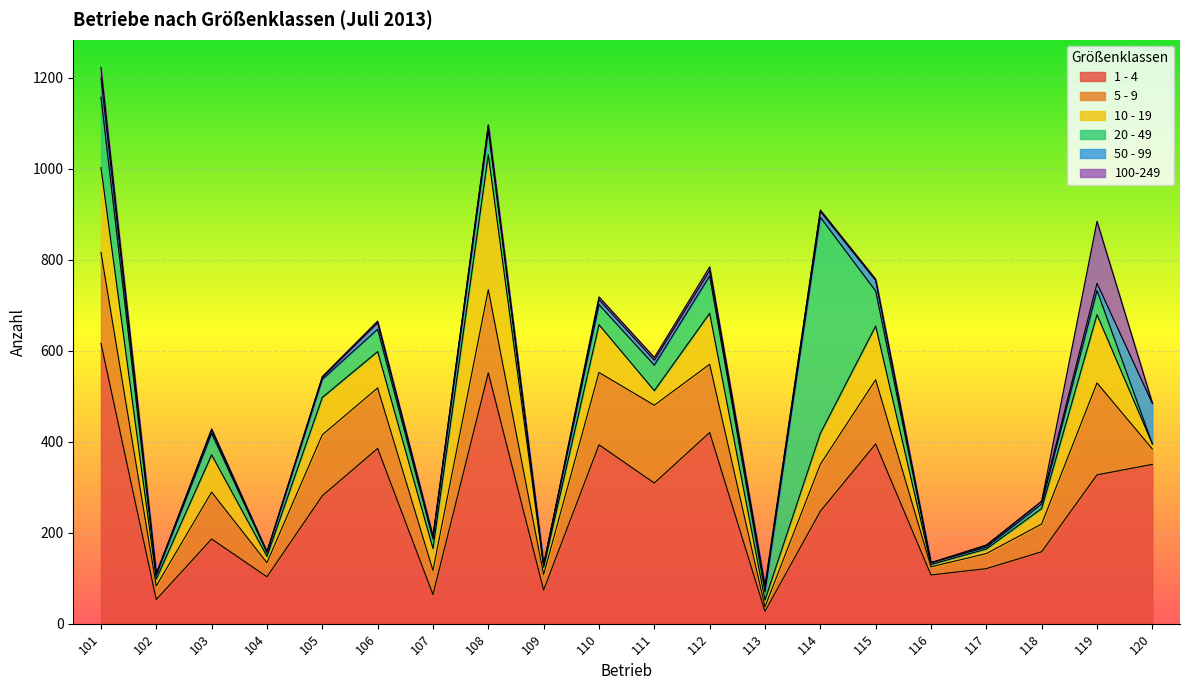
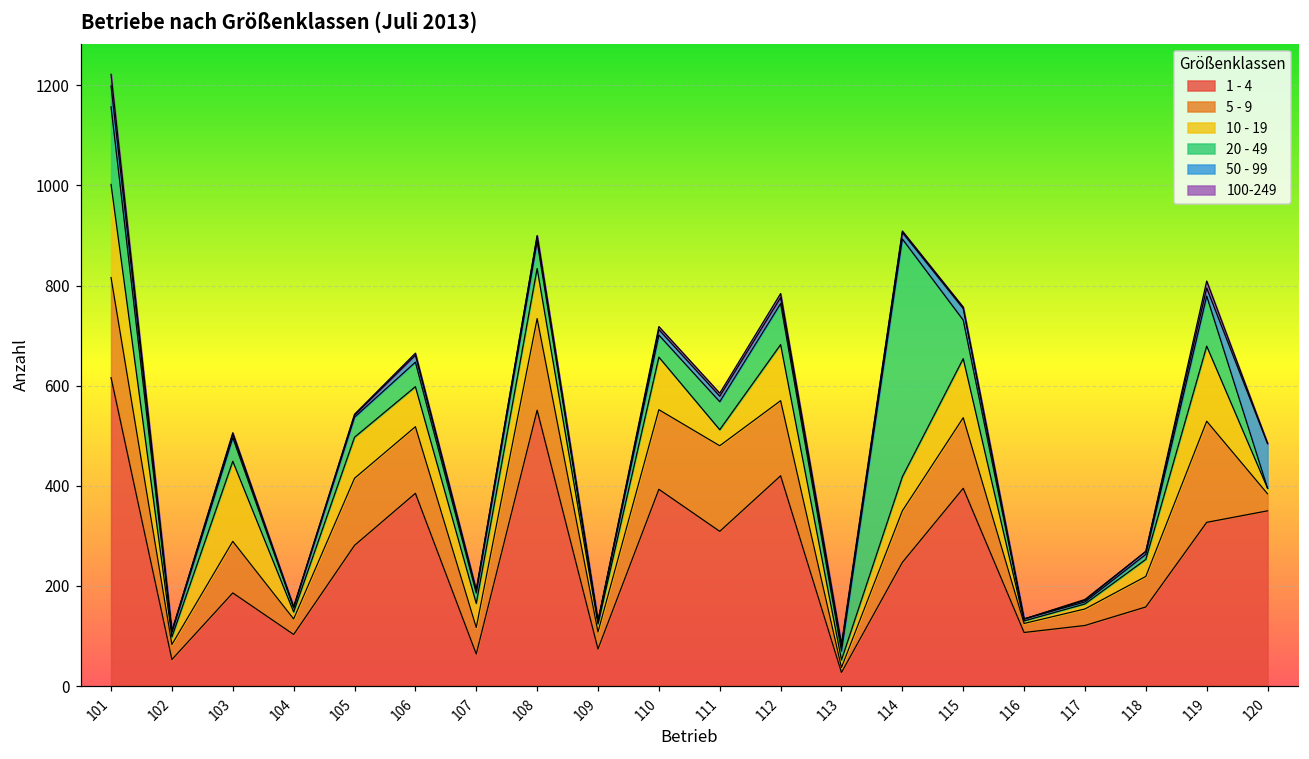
  {
    "10 - 19": {
      "101": 190,
      "102": 20,
-     "103": 80,
+     "103": 160,
      "104": 10,
      "105": 80,
      "106": 80,
      "107": 50,
-     "108": 300,
+     "108": 100,
      "110": 110,
      "111": 30,
      "112": 110,
      "113": 20,
      "114": 70,
      "115": 120,
      "118": 30,
      "119": 150
    },
    "20 - 49": {
      "101": 160,
      "103": 50,
      "106": 50,
      "108": 50,
      "110": 40,
      "111": 60,
      "112": 80,
      "113": 20,
      "114": 480,
      "115": 80,
      "118": 10,
-     "119": 50
+     "119": 100
    },
    "50 - 99": {
      "101": 40,
      "110": 10,
      "111": 10,
      "112": 10,
      "119": 20
    },
    "100-249": {
      "101": 20,
      "110": 10,
      "111": 10,
      "112": 10,
-     "119": 140
+     "119": 10
    }
  }
